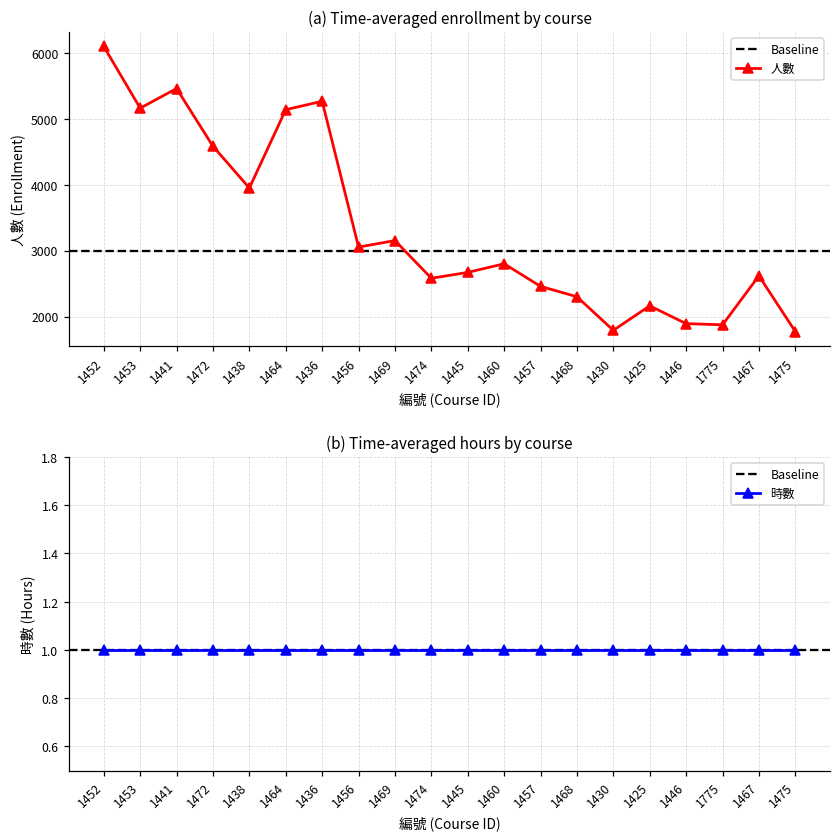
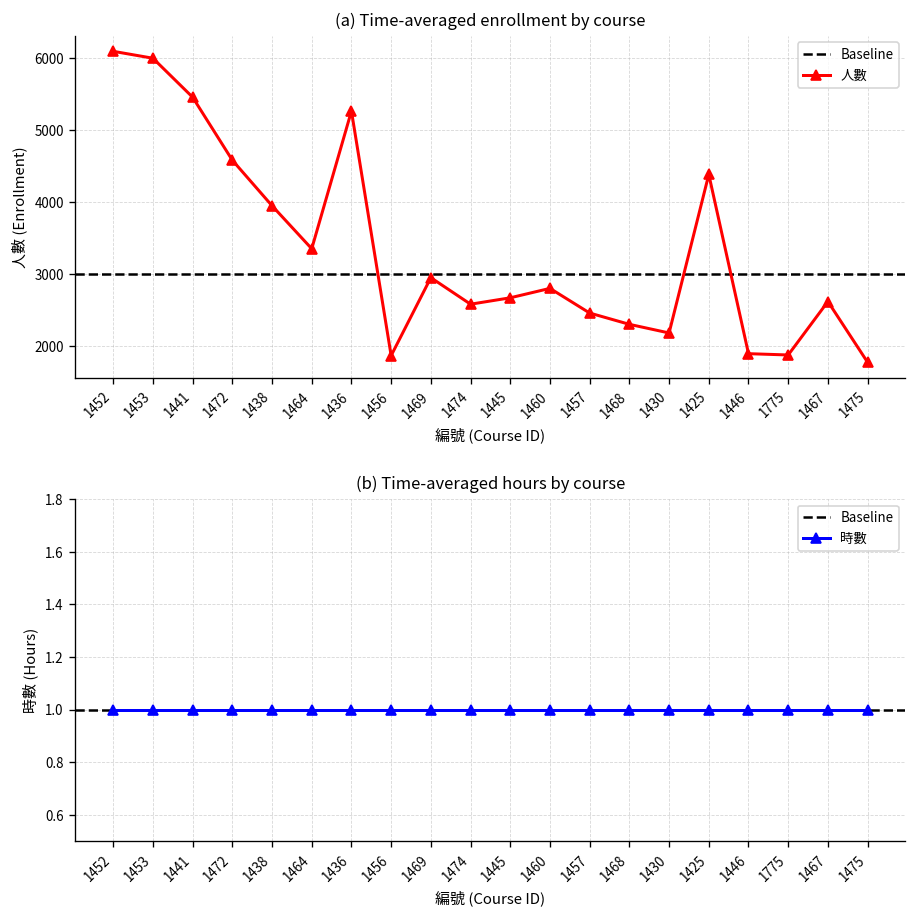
  {
    "(a) Time-averaged enrollment by course": {
      "1452": 6100,
-     "1453": 5200,
+     "1453": 6000,
      "1441": 5500,
      "1472": 4600,
      "1438": 3900,
-     "1464": 5100,
+     "1464": 3400,
      "1436": 5300,
-     "1456": 3100,
-     "1469": 3200,
+     "1456": 1900,
+     "1469": 2900,
      "1474": 2600,
      "1445": 2700,
      "1460": 2800,
      "1457": 2500,
      "1468": 2300,
-     "1430": 1800,
-     "1425": 2200,
+     "1430": 2200,
+     "1425": 4400,
      "1446": 1900,
      "1775": 1900,
      "1467": 2600,
      "1475": 1800
    },
    "(b) Time-averaged hours by course": {
      "1452": 1.00,
      "1453": 1.00,
      "1441": 1.00,
      "1472": 1.00,
      "1438": 1.00,
      "1464": 1.00,
      "1436": 1.00,
      "1456": 1.00,
      "1469": 1.00,
      "1474": 1.00,
      "1445": 1.00,
      "1460": 1.00,
      "1457": 1.00,
      "1468": 1.00,
      "1430": 1.00,
      "1425": 1.00,
      "1446": 1.00,
      "1775": 1.00,
      "1467": 1.00,
      "1475": 1.00
    }
  }
